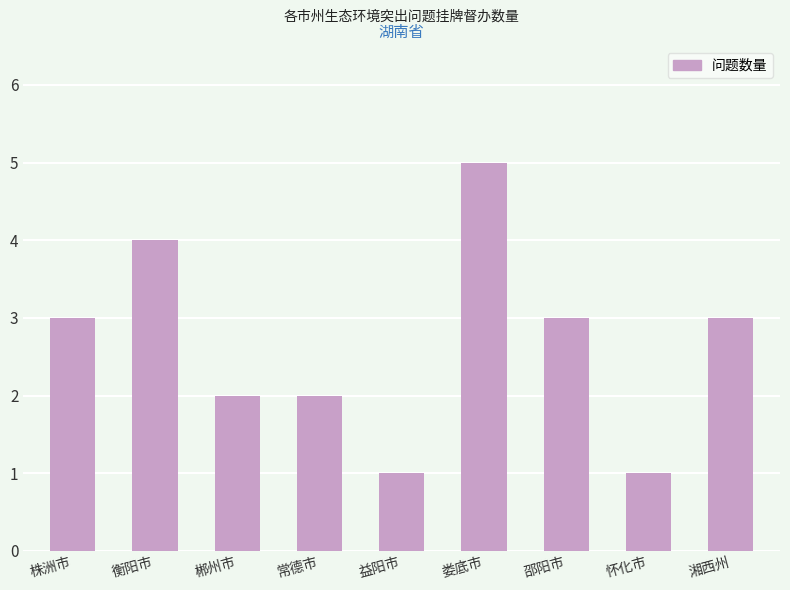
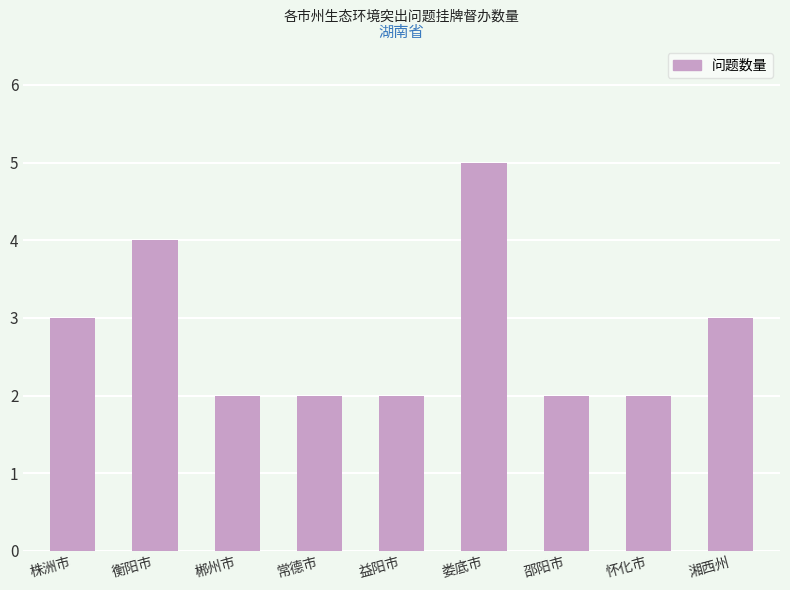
  {
    "株洲市": 3,
    "衡阳市": 4,
    "郴州市": 2,
    "常德市": 2,
-   "益阳市": 1,
+   "益阳市": 2,
    "娄底市": 5,
-   "邵阳市": 3,
-   "怀化市": 1,
+   "邵阳市": 2,
+   "怀化市": 2,
    "湘西州": 3
  }
